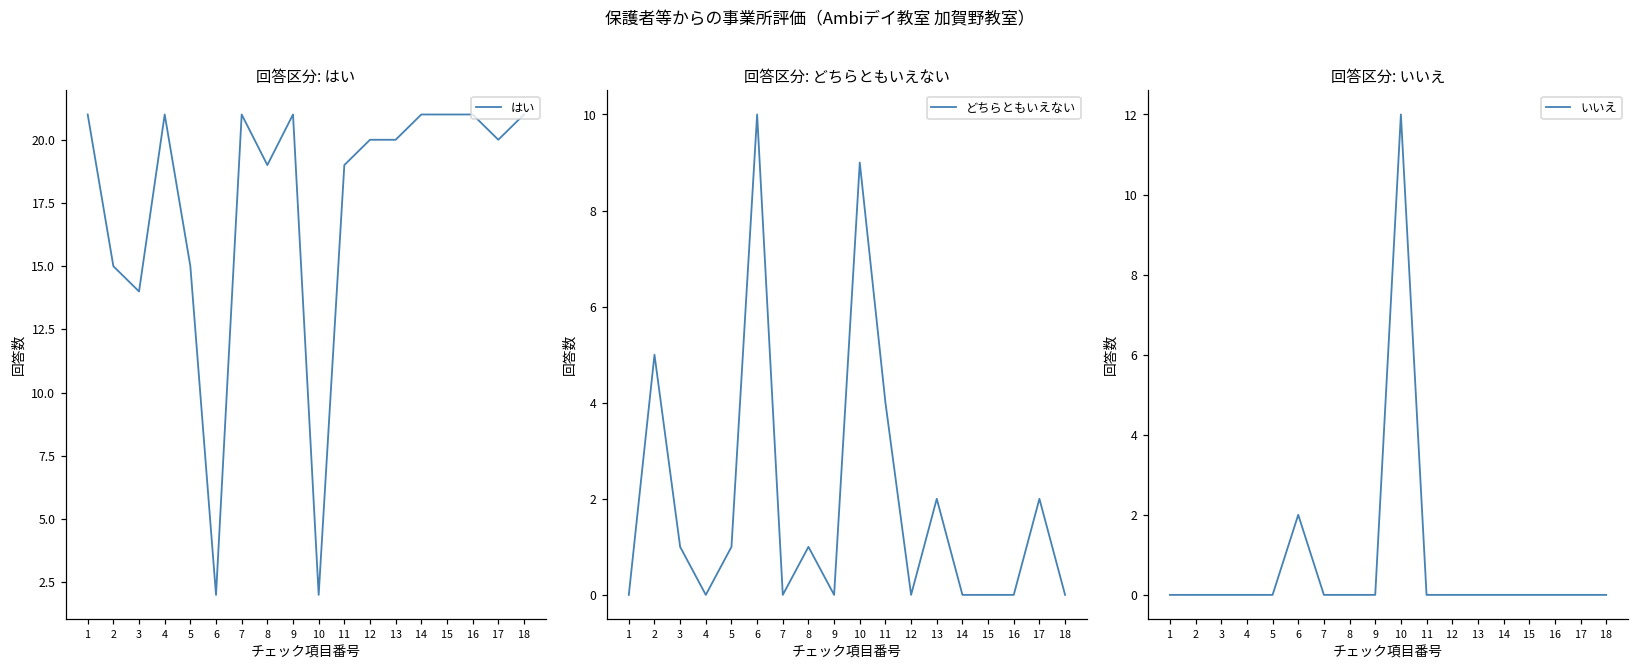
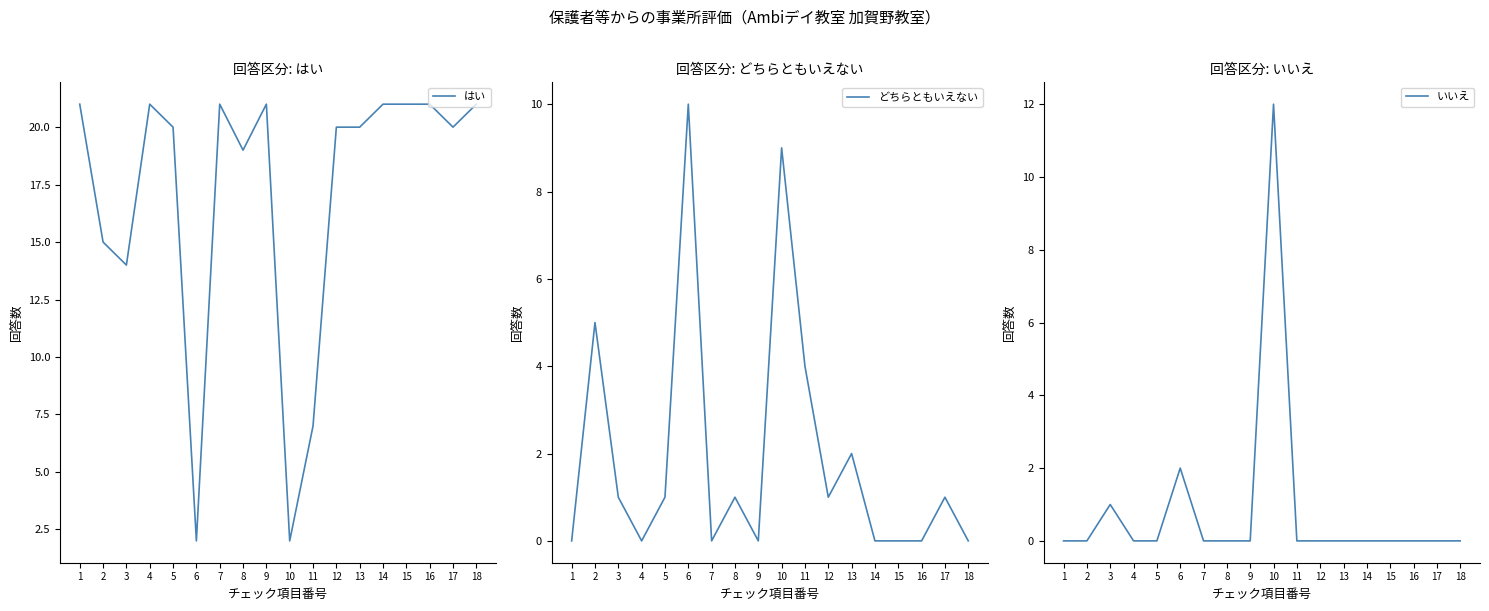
  {
    "回答区分: はい": {
      "1": 21,
      "2": 15,
      "3": 14,
      "4": 21,
-     "5": 15,
+     "5": 20,
      "6": 2,
      "7": 21,
      "8": 19,
      "9": 21,
      "10": 2,
-     "11": 19,
+     "11": 7,
      "12": 20,
      "13": 20,
      "14": 21,
      "15": 21,
      "17": 20
    },
    "回答区分: どちらともいえない": {
      "1": 0,
      "2": 5,
      "3": 1,
      "4": 0,
      "5": 1,
      "6": 10,
      "7": 0,
      "8": 1,
      "9": 0,
      "10": 9,
      "11": 4,
-     "12": 0,
+     "12": 1,
      "13": 2,
      "14": 0,
      "15": 0,
      "16": 0,
-     "17": 2,
+     "17": 1,
      "18": 0
    },
    "回答区分: いいえ": {
      "1": 0,
      "2": 0,
-     "3": 0,
+     "3": 1,
      "4": 0,
      "5": 0,
      "6": 2,
      "7": 0,
      "8": 0,
      "9": 0,
      "10": 12,
      "11": 0,
      "12": 0,
      "13": 0,
      "14": 0,
      "15": 0,
      "16": 0,
      "17": 0,
      "18": 0
    }
  }
